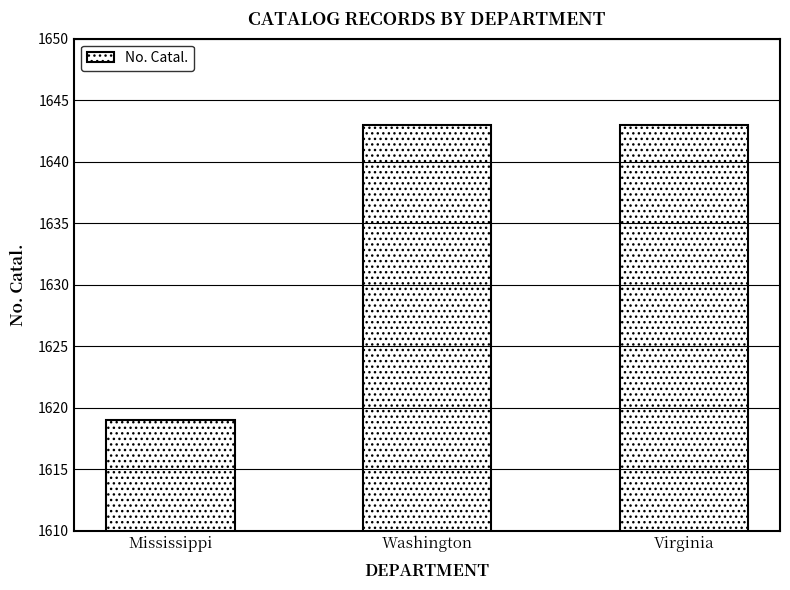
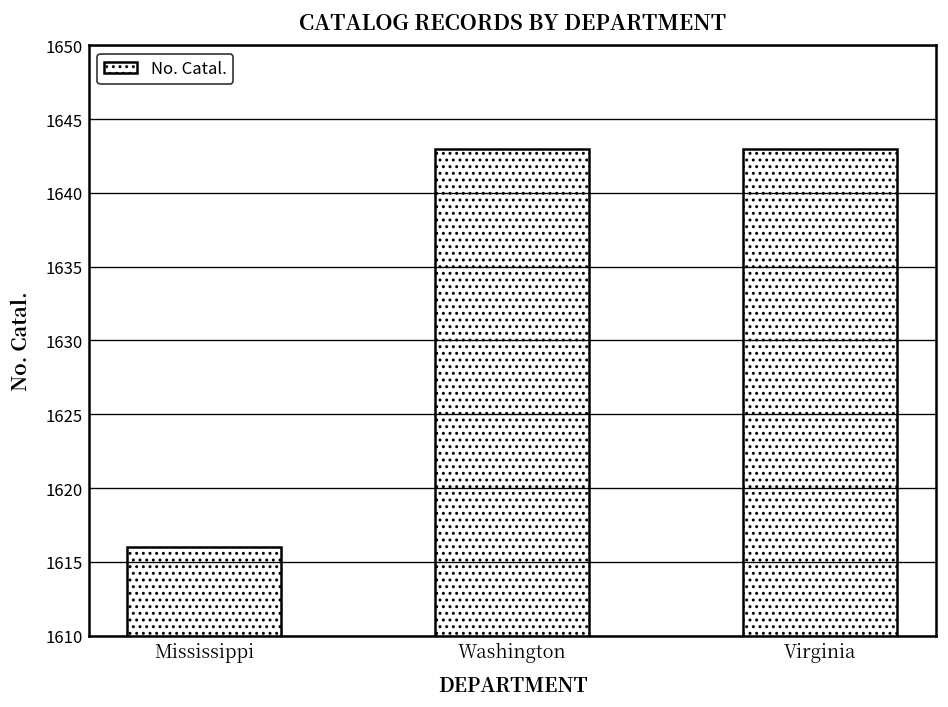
  {
-   "Mississippi": 1619,
+   "Mississippi": 1616,
    "Washington": 1643,
    "Virginia": 1643
  }
